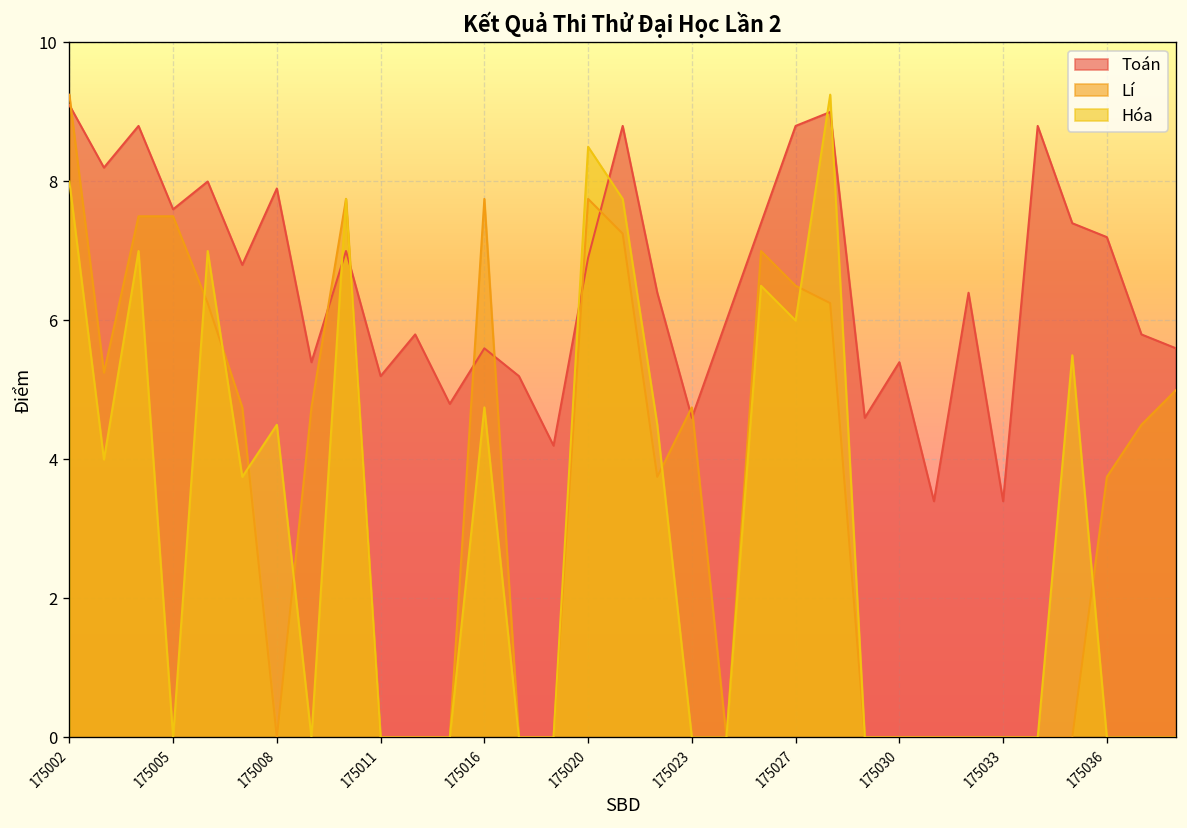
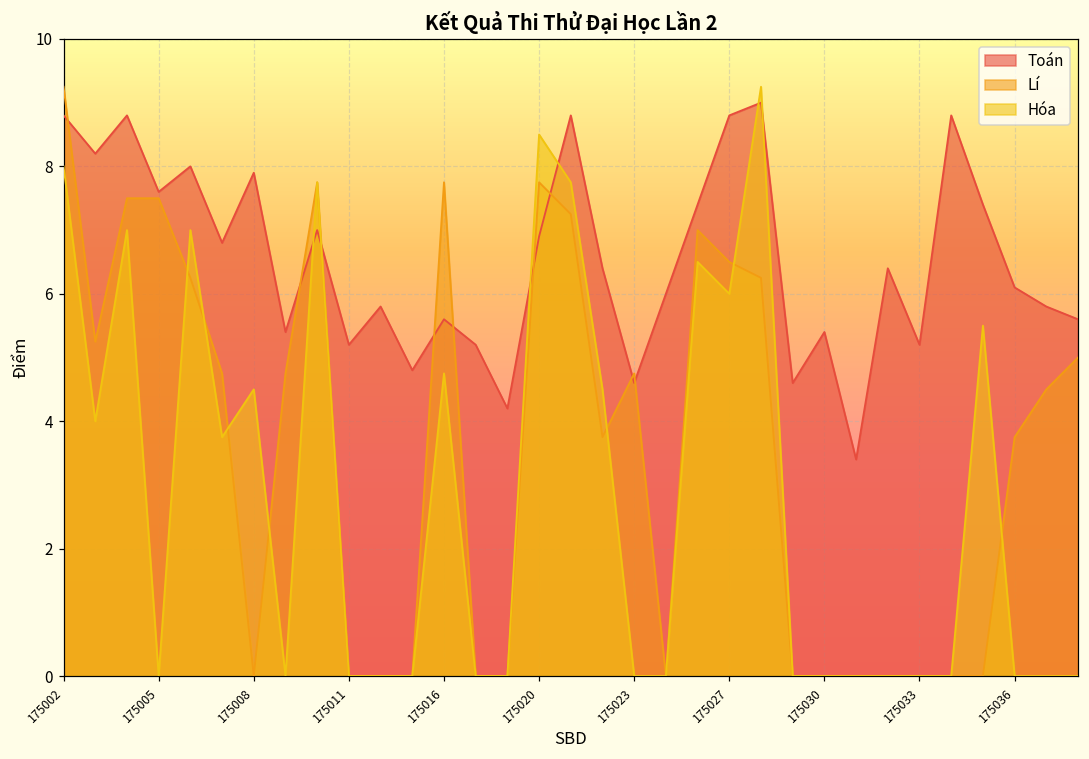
  {
    "Toán": {
-     "175002": 9.1,
+     "175002": 8.8,
      "175005": 7.6,
      "175008": 7.9,
      "175011": 5.2,
      "175016": 5.6,
      "175020": 6.9,
      "175023": 4.6,
      "175027": 8.8,
      "175030": 5.4,
-     "175033": 3.4,
-     "175036": 7.2
+     "175033": 5.2,
+     "175036": 6.1
    }
  }
